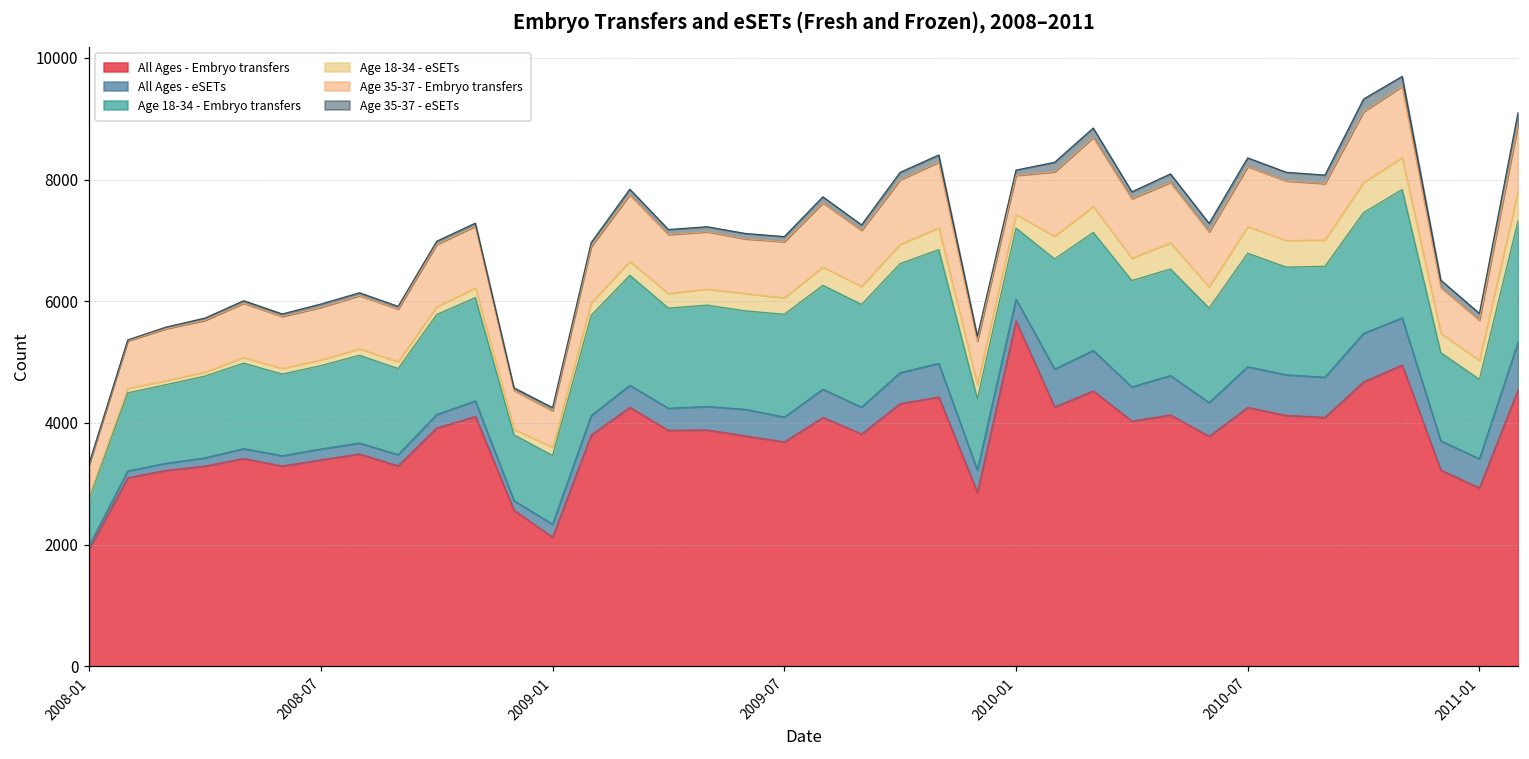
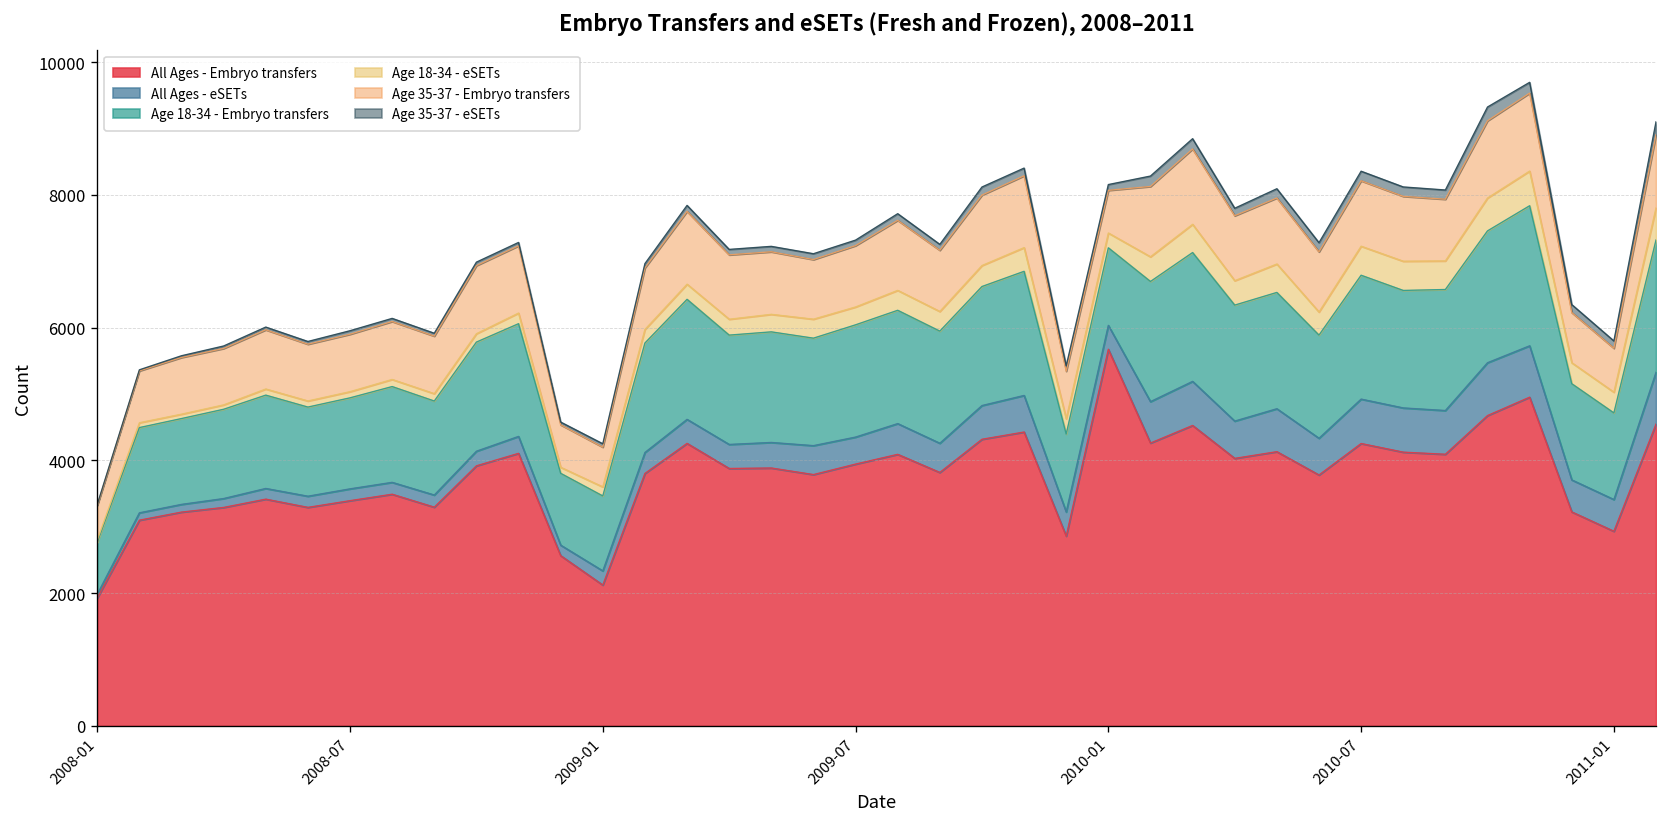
  {
    "All Ages - Embryo transfers": {
      "2008-01": 1900,
      "2008-07": 3400,
      "2009-01": 2100,
-     "2009-07": 3700,
+     "2009-07": 3900,
      "2010-01": 5700,
      "2010-07": 4300,
      "2011-01": 2900
    }
  }
